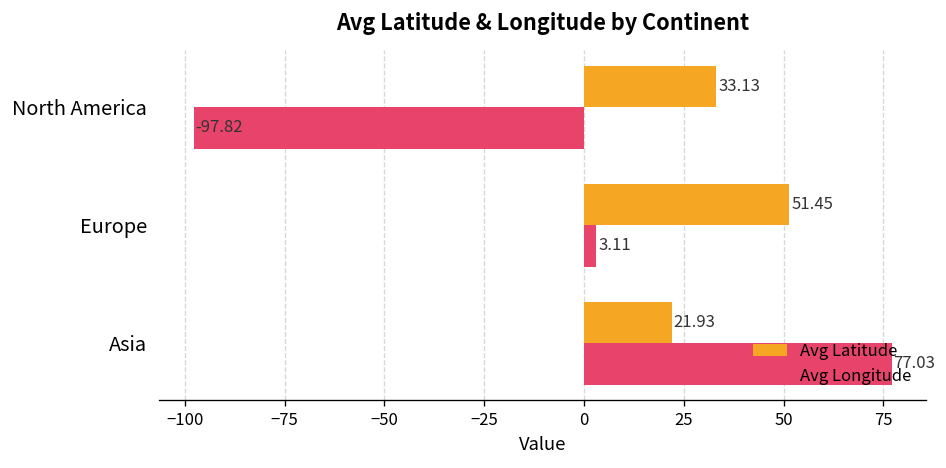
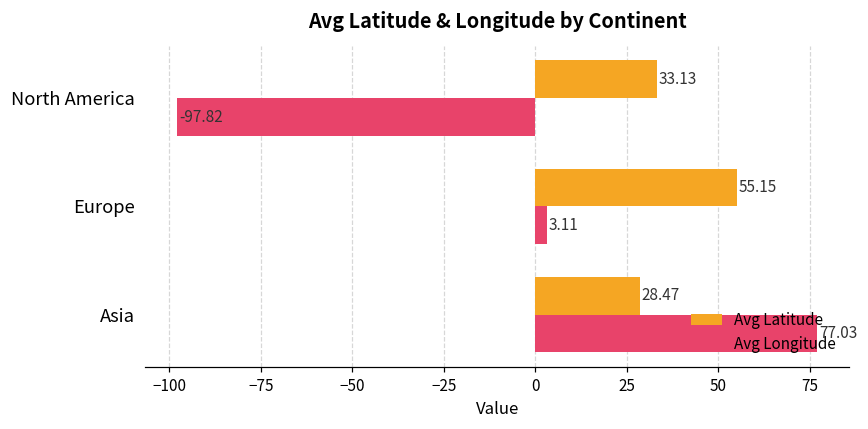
  {
    "Avg Latitude": {
      "North America": 33.13,
-     "Europe": 51.45,
-     "Asia": 21.93
+     "Europe": 55.15,
+     "Asia": 28.47
    },
    "Avg Longitude": {
      "North America": -97.82,
      "Europe": 3.11,
      "Asia": 77.03
    }
  }
